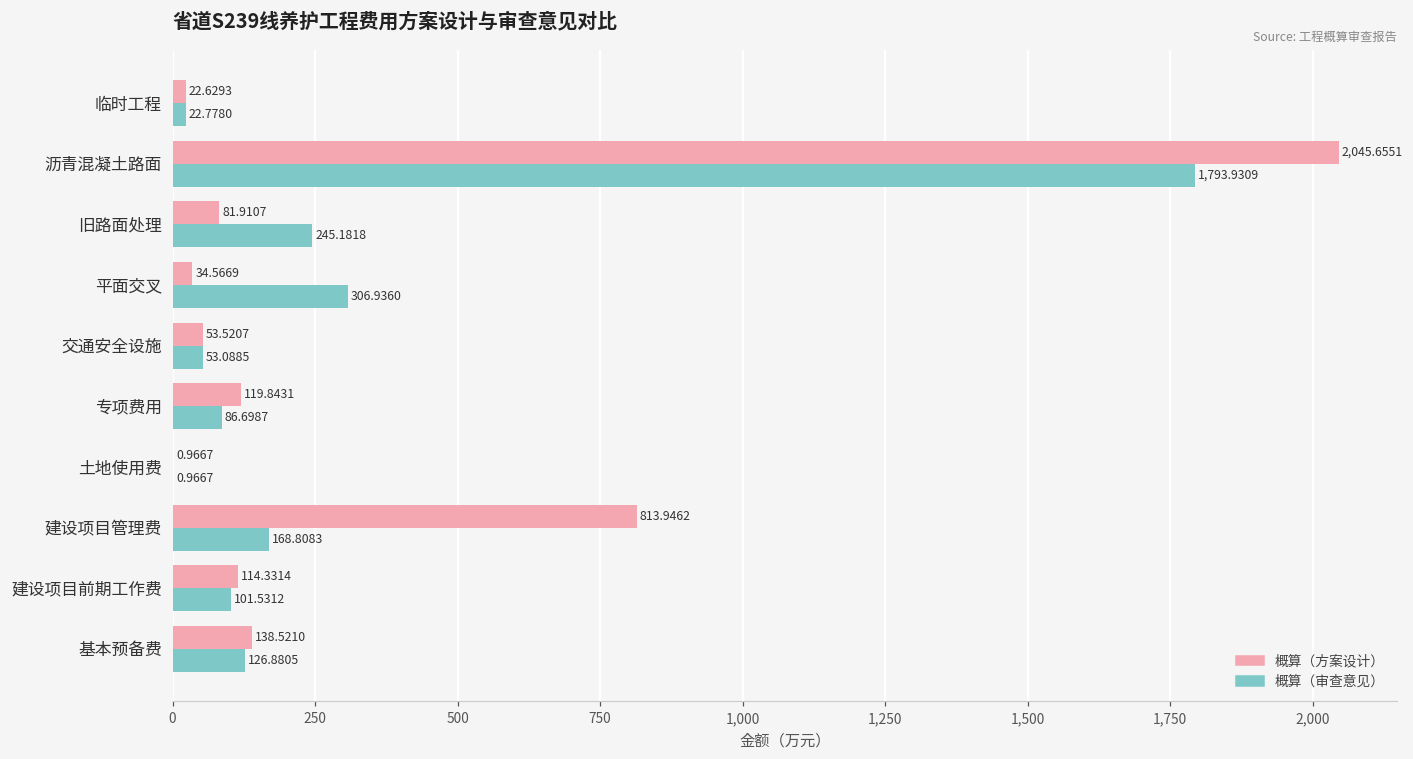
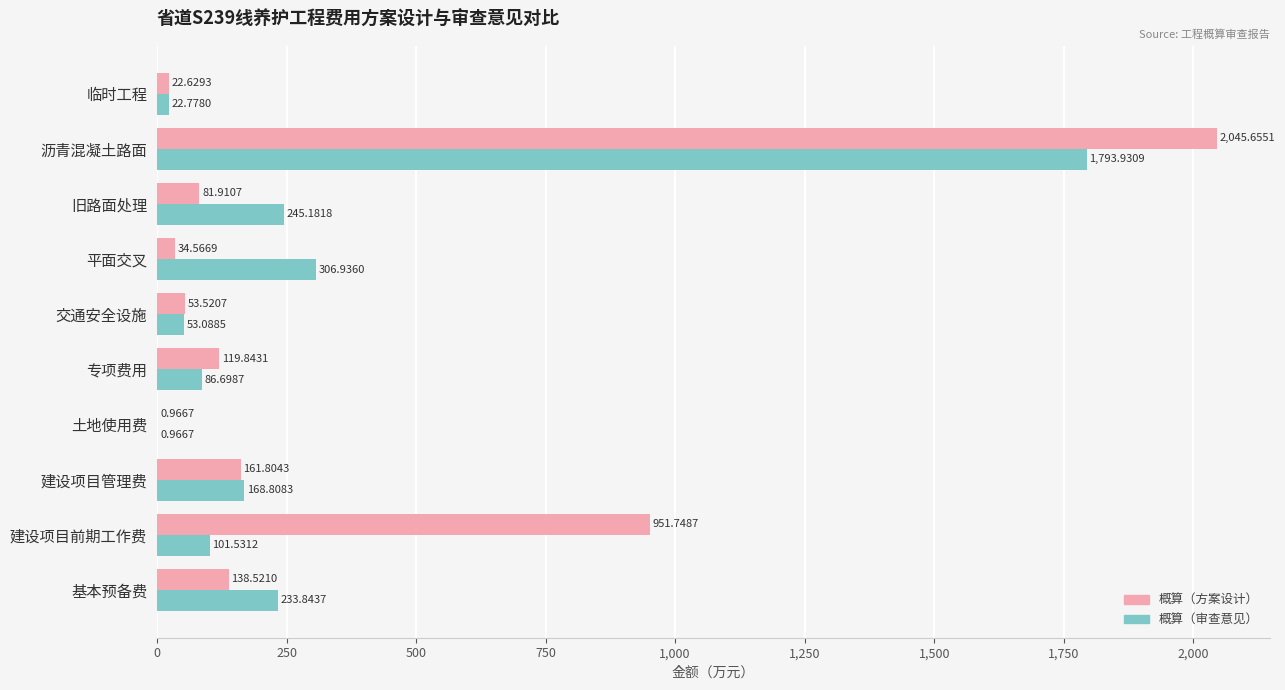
  {
    "概算（方案设计）": {
      "临时工程": "22.6293",
      "沥青混凝土路面": "2,045.6551",
      "旧路面处理": "81.9107",
      "平面交叉": "34.5669",
      "交通安全设施": "53.5207",
      "专项费用": "119.8431",
      "土地使用费": "0.9667",
-     "建设项目管理费": "813.9462",
-     "建设项目前期工作费": "114.3314",
+     "建设项目管理费": "161.8043",
+     "建设项目前期工作费": "951.7487",
      "基本预备费": "138.5210"
    },
    "概算（审查意见）": {
      "临时工程": "22.7780",
      "沥青混凝土路面": "1,793.9309",
      "旧路面处理": "245.1818",
      "平面交叉": "306.9360",
      "交通安全设施": "53.0885",
      "专项费用": "86.6987",
      "土地使用费": "0.9667",
      "建设项目管理费": "168.8083",
      "建设项目前期工作费": "101.5312",
-     "基本预备费": "126.8805"
+     "基本预备费": "233.8437"
    }
  }
